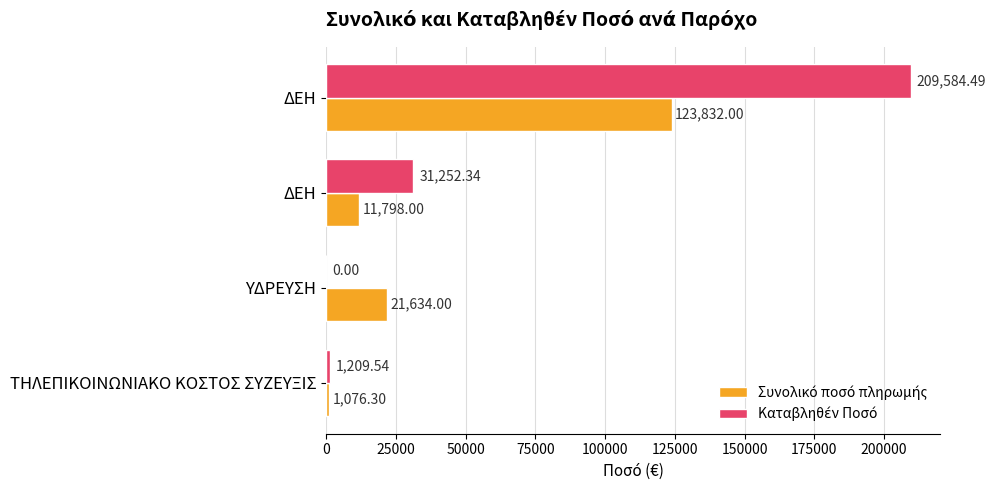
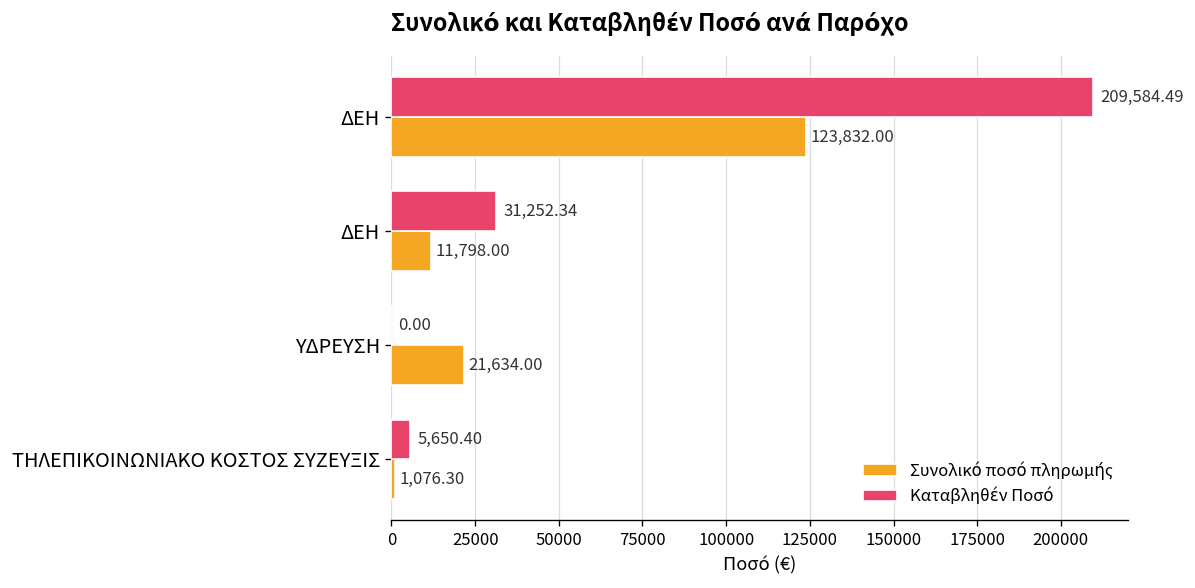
  {
    "Συνολικό ποσό πληρωμής": {
      "ΥΔΡΕΥΣΗ": "21,634.00",
      "ΤΗΛΕΠΙΚΟΙΝΩΝΙΑΚΟ ΚΟΣΤΟΣ ΣΥΖΕΥΞΙΣ": "1,076.30"
    },
    "Καταβληθέν Ποσό": {
      "ΥΔΡΕΥΣΗ": "0.00",
-     "ΤΗΛΕΠΙΚΟΙΝΩΝΙΑΚΟ ΚΟΣΤΟΣ ΣΥΖΕΥΞΙΣ": "1,209.54"
+     "ΤΗΛΕΠΙΚΟΙΝΩΝΙΑΚΟ ΚΟΣΤΟΣ ΣΥΖΕΥΞΙΣ": "5,650.40"
    }
  }
